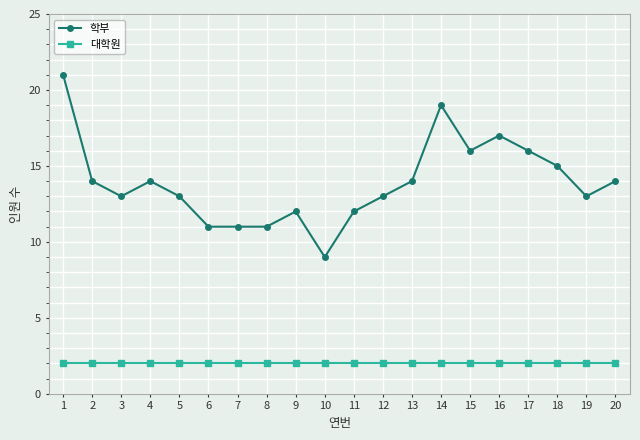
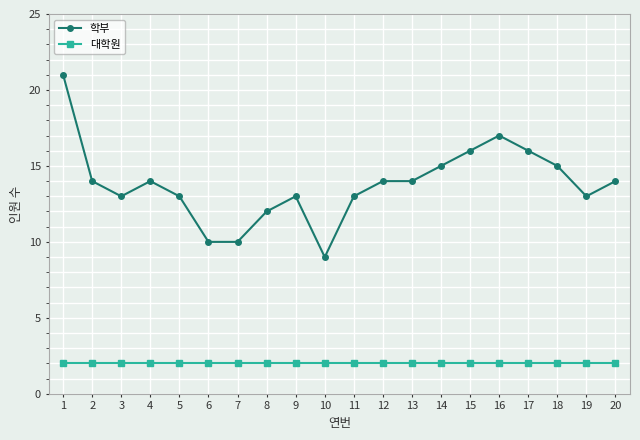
  {
    "학부": {
      "1": 21,
      "2": 14,
      "3": 13,
      "4": 14,
      "5": 13,
-     "6": 11,
-     "7": 11,
-     "8": 11,
-     "9": 12,
+     "6": 10,
+     "7": 10,
+     "8": 12,
+     "9": 13,
      "10": 9,
-     "11": 12,
-     "12": 13,
+     "11": 13,
+     "12": 14,
      "13": 14,
-     "14": 19,
+     "14": 15,
      "15": 16,
      "16": 17,
      "17": 16,
      "18": 15,
      "19": 13,
      "20": 14
    },
    "대학원": {
      "1": 2,
      "2": 2,
      "3": 2,
      "4": 2,
      "5": 2,
      "6": 2,
      "7": 2,
      "8": 2,
      "9": 2,
      "10": 2,
      "11": 2,
      "12": 2,
      "13": 2,
      "14": 2,
      "15": 2,
      "16": 2,
      "17": 2,
      "18": 2,
      "19": 2,
      "20": 2
    }
  }
